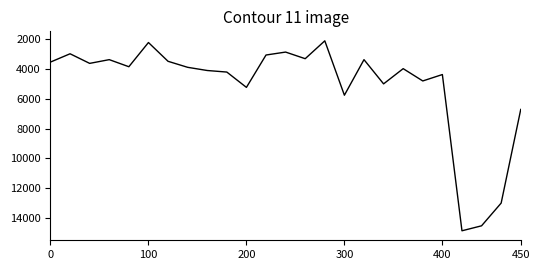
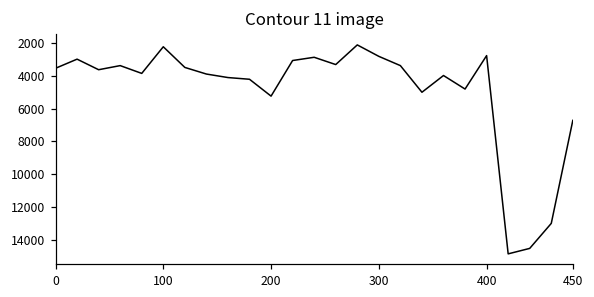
  {
    "0": 3500,
    "100": 2200,
    "200": 5200,
-   "300": 5800,
-   "400": 4400,
+   "300": 2800,
+   "400": 2800,
    "450": 6700
  }
